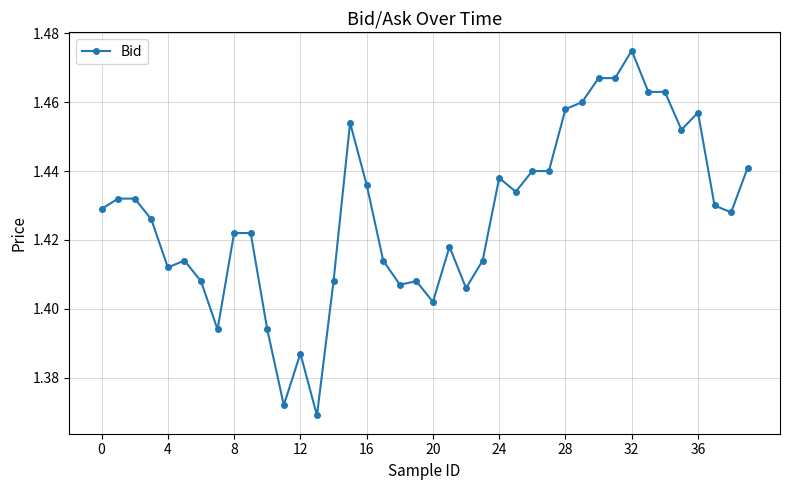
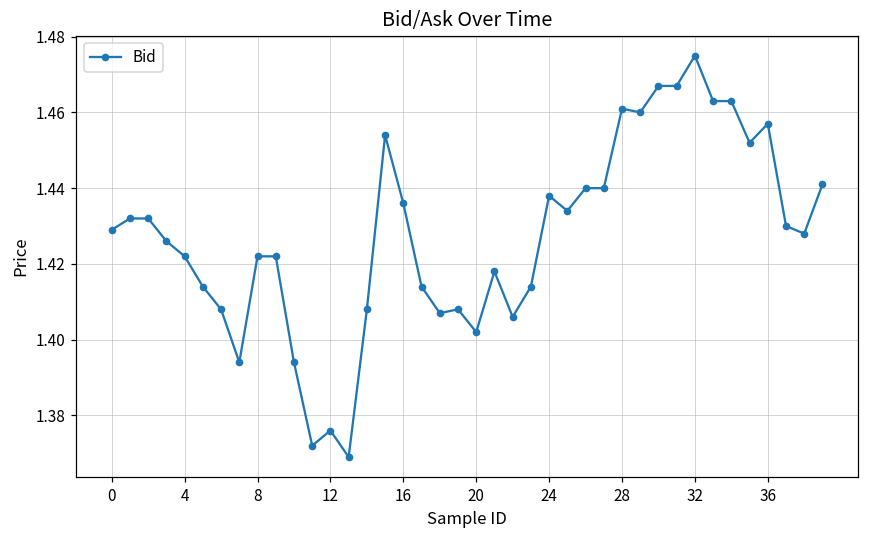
  {
    "0": 1.429,
-   "4": 1.412,
+   "4": 1.422,
    "8": 1.422,
-   "12": 1.387,
+   "12": 1.376,
    "16": 1.436,
    "20": 1.402,
    "24": 1.438,
-   "28": 1.458,
+   "28": 1.461,
    "32": 1.475,
    "36": 1.457
  }
